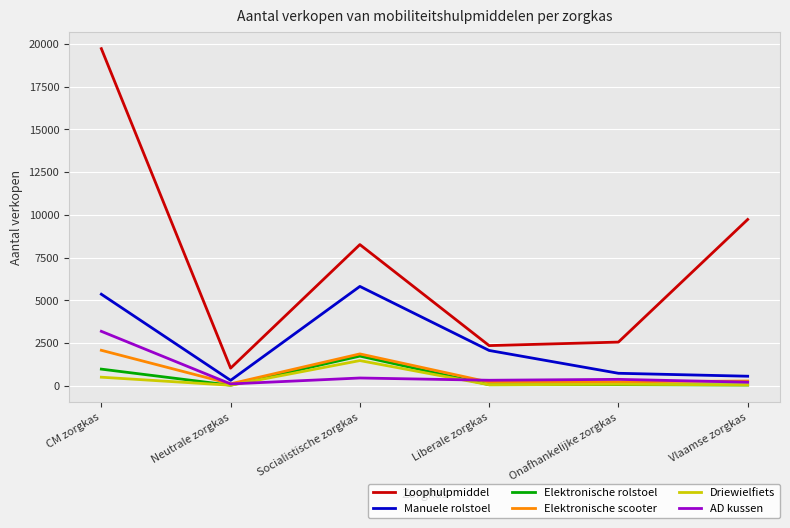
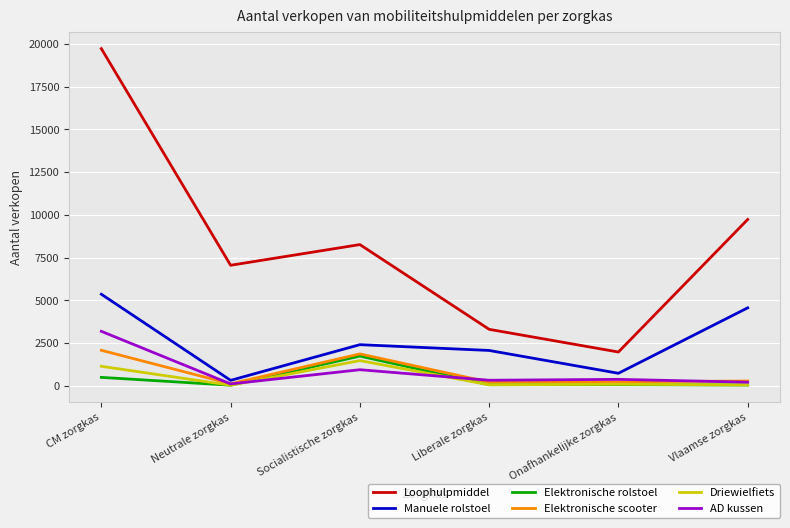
  {
    "Loophulpmiddel": {
      "CM zorgkas": 19700,
-     "Neutrale zorgkas": 1000,
+     "Neutrale zorgkas": 7100,
      "Socialistische zorgkas": 8300,
-     "Liberale zorgkas": 2400,
-     "Onafhankelijke zorgkas": 2600,
+     "Liberale zorgkas": 3300,
+     "Onafhankelijke zorgkas": 2000,
      "Vlaamse zorgkas": 9700
    },
    "Manuele rolstoel": {
      "CM zorgkas": 5400,
      "Neutrale zorgkas": 300,
-     "Socialistische zorgkas": 5800,
+     "Socialistische zorgkas": 2400,
      "Liberale zorgkas": 2100,
      "Onafhankelijke zorgkas": 700,
-     "Vlaamse zorgkas": 600
+     "Vlaamse zorgkas": 4600
    },
    "Elektronische rolstoel": {
-     "CM zorgkas": 1000
+     "CM zorgkas": 500
    },
    "Elektronische scooter": {
      "CM zorgkas": 2100
    },
    "Driewielfiets": {
-     "CM zorgkas": 500,
+     "CM zorgkas": 1100,
      "Socialistische zorgkas": 1500
    },
    "AD kussen": {
      "CM zorgkas": 3200,
-     "Socialistische zorgkas": 500
+     "Socialistische zorgkas": 900
    }
  }
